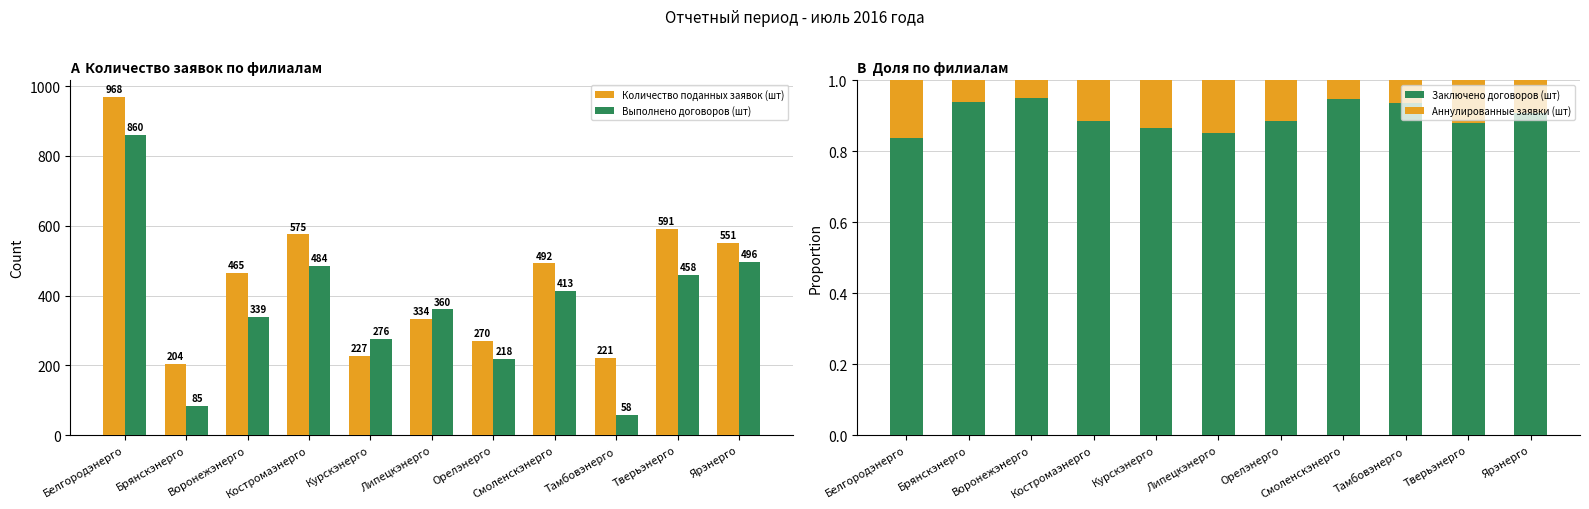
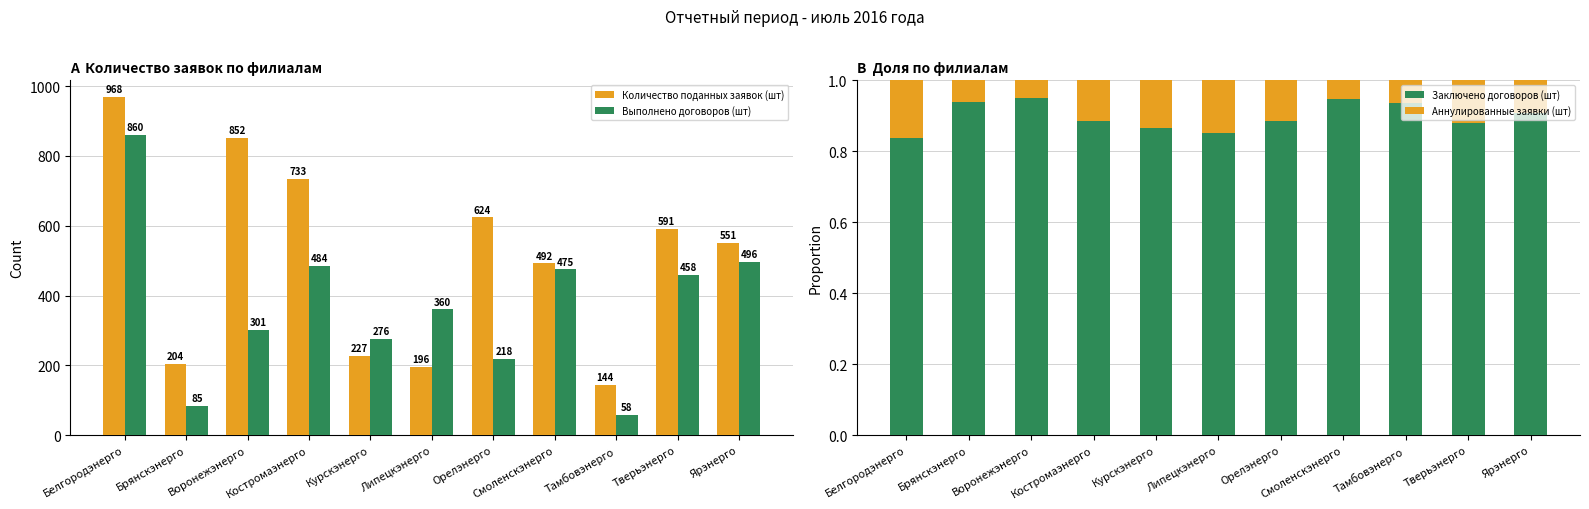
  {
    "A Количество заявок по филиалам": {
      "Количество поданных заявок (шт)": {
        "Белгородэнерго": 968,
        "Брянскэнерго": 204,
-       "Воронежэнерго": 465,
-       "Костромаэнерго": 575,
+       "Воронежэнерго": 852,
+       "Костромаэнерго": 733,
        "Курскэнерго": 227,
-       "Липецкэнерго": 334,
-       "Орелэнерго": 270,
+       "Липецкэнерго": 196,
+       "Орелэнерго": 624,
        "Смоленскэнерго": 492,
-       "Тамбовэнерго": 221,
+       "Тамбовэнерго": 144,
        "Тверьэнерго": 591,
        "Ярэнерго": 551
      },
      "Выполнено договоров (шт)": {
        "Белгородэнерго": 860,
        "Брянскэнерго": 85,
-       "Воронежэнерго": 339,
+       "Воронежэнерго": 301,
        "Костромаэнерго": 484,
        "Курскэнерго": 276,
        "Липецкэнерго": 360,
        "Орелэнерго": 218,
-       "Смоленскэнерго": 413,
+       "Смоленскэнерго": 475,
        "Тамбовэнерго": 58,
        "Тверьэнерго": 458,
        "Ярэнерго": 496
      }
    },
    "B Доля по филиалам": {
      "Заключено договоров (шт)": {
        "Белгородэнерго": 0.84,
        "Брянскэнерго": 0.94,
        "Воронежэнерго": 0.95,
        "Костромаэнерго": 0.89,
        "Курскэнерго": 0.87,
        "Липецкэнерго": 0.85,
        "Орелэнерго": 0.89,
        "Смоленскэнерго": 0.95,
        "Тверьэнерго": 0.88
      },
      "Аннулированные заявки (шт)": {
        "Белгородэнерго": 0.16,
        "Брянскэнерго": 0.06,
        "Воронежэнерго": 0.05,
        "Костромаэнерго": 0.11,
        "Курскэнерго": 0.13,
        "Липецкэнерго": 0.15,
        "Орелэнерго": 0.11,
        "Смоленскэнерго": 0.05,
        "Тамбовэнерго": 0.07,
        "Тверьэнерго": 0.12,
        "Ярэнерго": 0.09
      }
    }
  }
